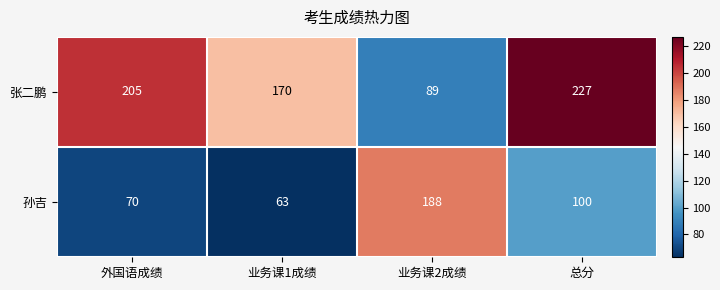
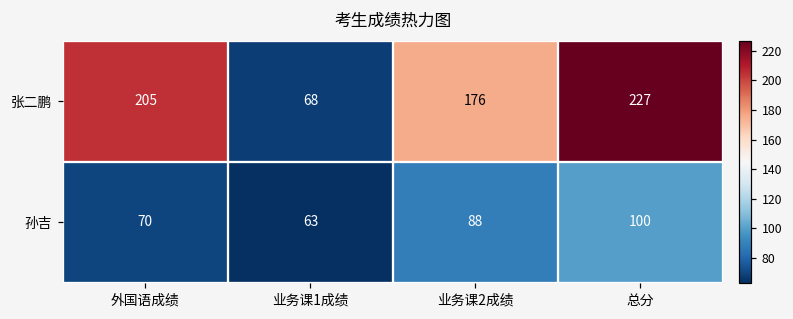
  {
    "张二鹏": {
      "外国语成绩": 205,
-     "业务课1成绩": 170,
-     "业务课2成绩": 89,
+     "业务课1成绩": 68,
+     "业务课2成绩": 176,
      "总分": 227
    },
    "孙吉": {
      "外国语成绩": 70,
      "业务课1成绩": 63,
-     "业务课2成绩": 188,
+     "业务课2成绩": 88,
      "总分": 100
    }
  }
